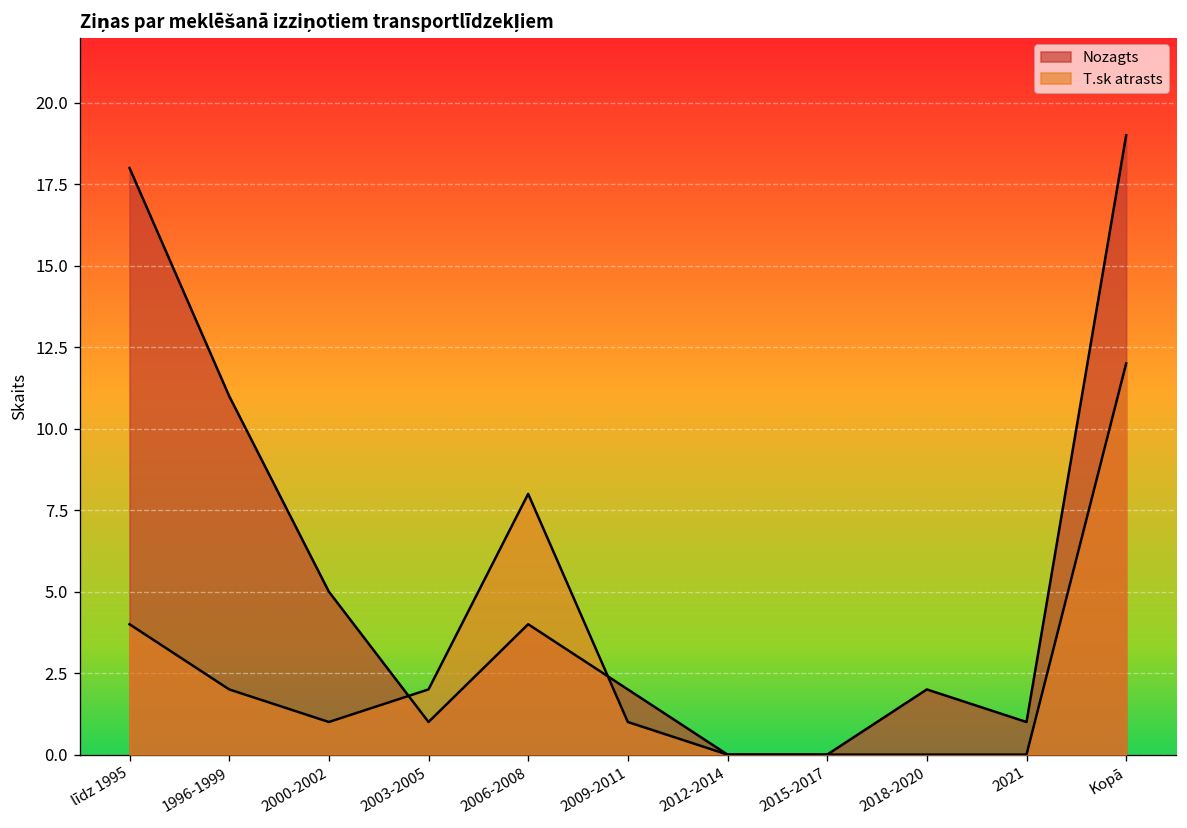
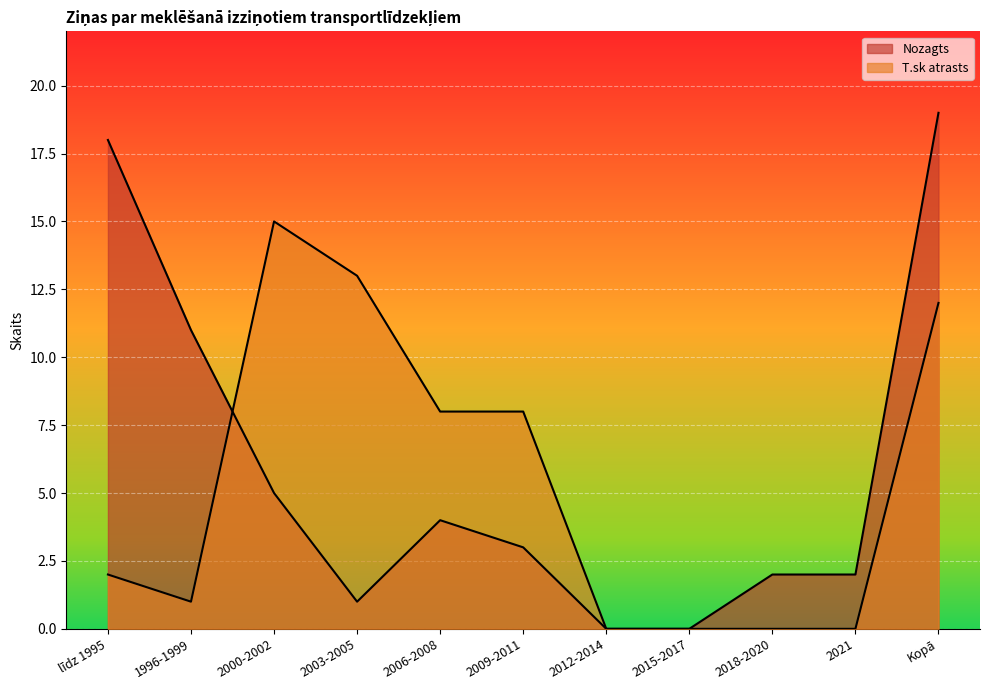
  {
    "Nozagts": {
      "līdz 1995": 18,
      "1996-1999": 11,
      "2000-2002": 5,
      "2003-2005": 1,
      "2006-2008": 4,
-     "2009-2011": 2,
+     "2009-2011": 3,
      "2018-2020": 2,
-     "2021": 1,
+     "2021": 2,
      "Kopā": 19
    },
    "T.sk atrasts": {
-     "līdz 1995": 4,
-     "1996-1999": 2,
-     "2000-2002": 1,
-     "2003-2005": 2,
+     "līdz 1995": 2,
+     "1996-1999": 1,
+     "2000-2002": 15,
+     "2003-2005": 13,
      "2006-2008": 8,
-     "2009-2011": 1,
+     "2009-2011": 8,
      "2018-2020": 0,
      "2021": 0,
      "Kopā": 12
    }
  }
